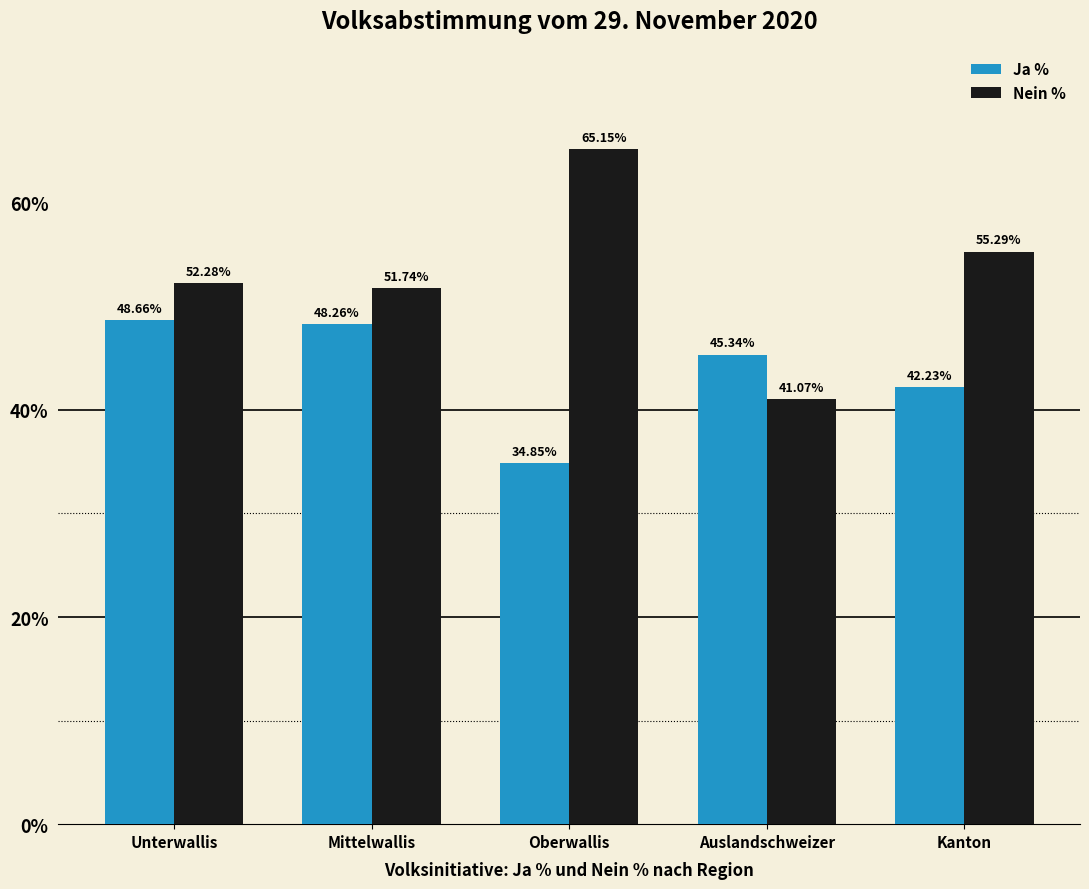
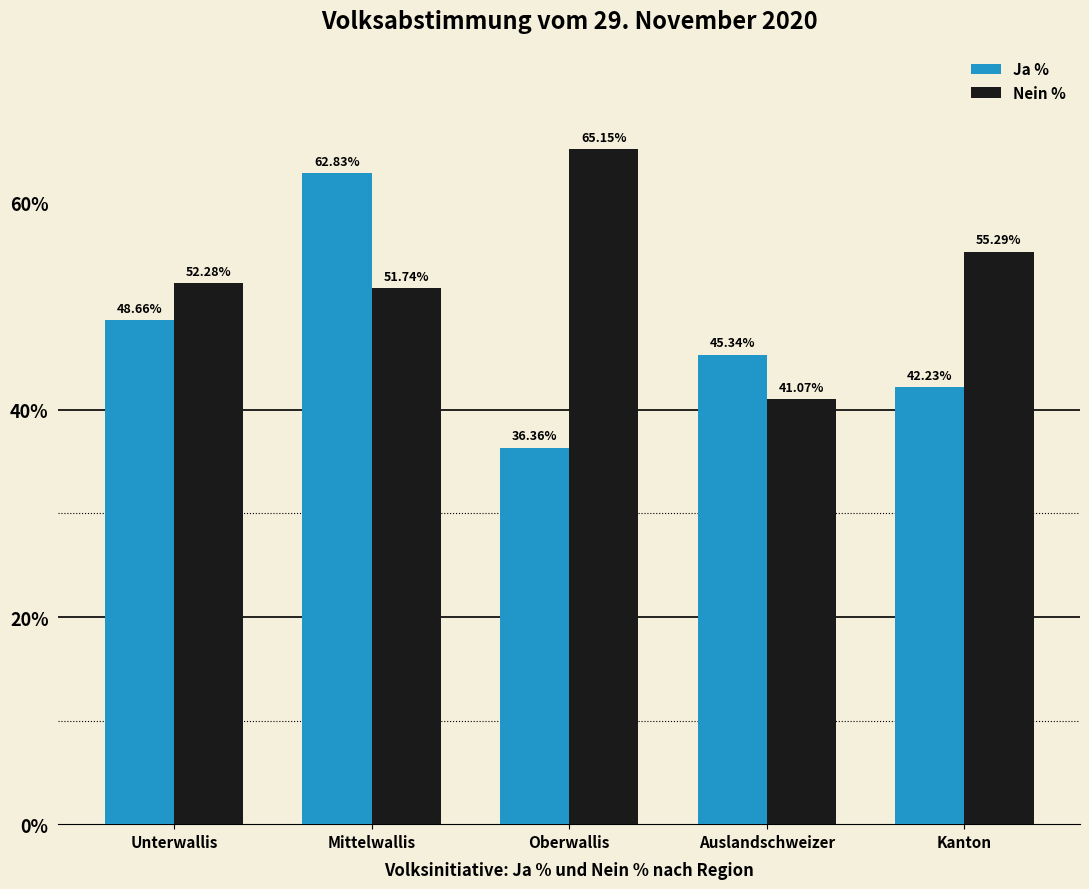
  {
    "Ja %": {
      "Unterwallis": "48.66%",
-     "Mittelwallis": "48.26%",
-     "Oberwallis": "34.85%",
+     "Mittelwallis": "62.83%",
+     "Oberwallis": "36.36%",
      "Auslandschweizer": "45.34%",
      "Kanton": "42.23%"
    },
    "Nein %": {
      "Unterwallis": "52.28%",
      "Mittelwallis": "51.74%",
      "Oberwallis": "65.15%",
      "Auslandschweizer": "41.07%",
      "Kanton": "55.29%"
    }
  }
